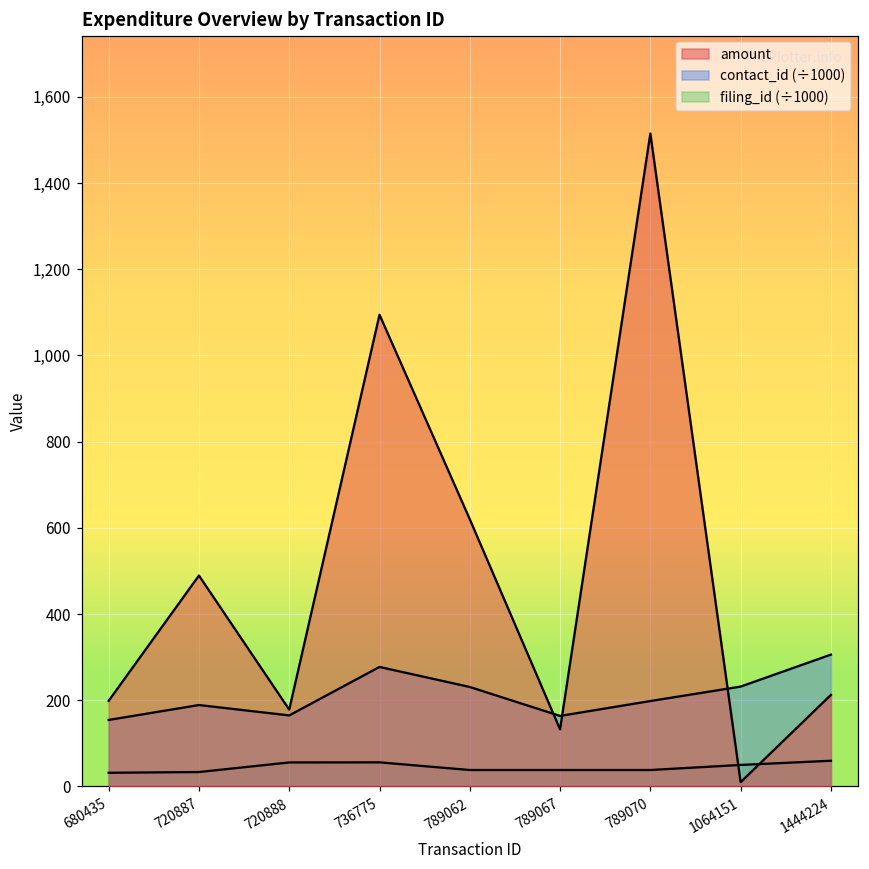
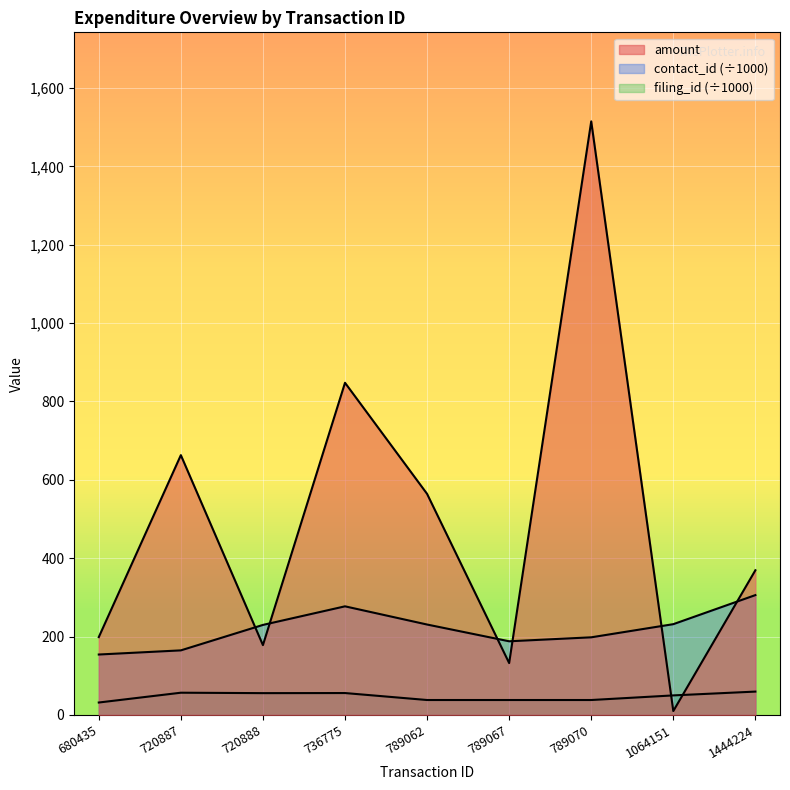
  {
    "amount": {
      "680435": "200",
-     "720887": "490",
+     "720887": "660",
      "720888": "180",
-     "736775": "1,090",
-     "789062": "620",
+     "736775": "850",
+     "789062": "560",
      "789067": "130",
      "789070": "1,510",
      "1064151": "10",
-     "1444224": "210"
+     "1444224": "370"
    },
    "contact_id (÷1000)": {
      "680435": "150",
-     "720887": "190",
-     "720888": "160",
+     "720887": "160",
+     "720888": "230",
      "736775": "280",
      "789062": "230",
-     "789067": "160",
+     "789067": "190",
      "789070": "200",
      "1064151": "230",
      "1444224": "310"
    },
    "filing_id (÷1000)": {
      "680435": "30",
-     "720887": "30",
+     "720887": "60",
      "720888": "60",
      "736775": "60",
      "789062": "40",
      "789067": "40",
      "789070": "40",
      "1064151": "50",
      "1444224": "60"
    }
  }
